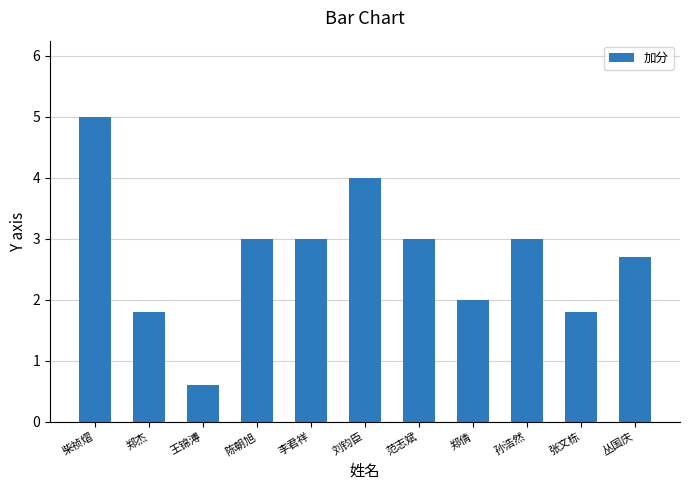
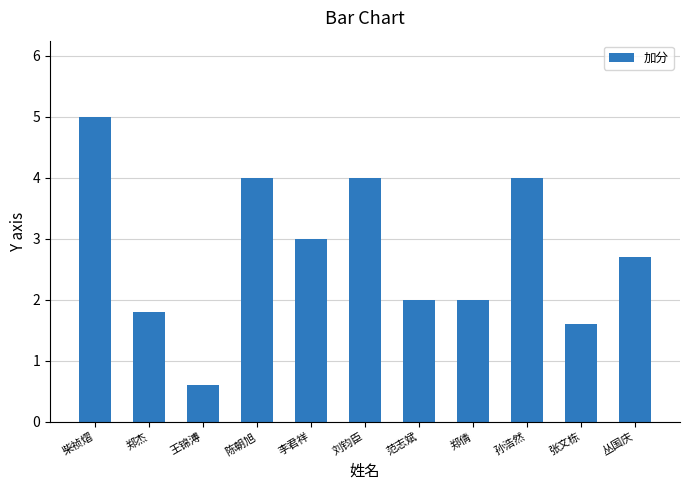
  {
    "柴祯熠": 5.0,
    "郑杰": 1.8,
    "王锦溥": 0.6,
-   "陈朝旭": 3,
+   "陈朝旭": 4,
    "李君祥": 3.0,
    "刘钧臣": 4.0,
-   "范志斌": 3,
+   "范志斌": 2,
    "郑倩": 2.0,
-   "孙浩然": 3,
-   "张文栋": 1.8,
+   "孙浩然": 4,
+   "张文栋": 1.6,
    "丛国庆": 2.7
  }
